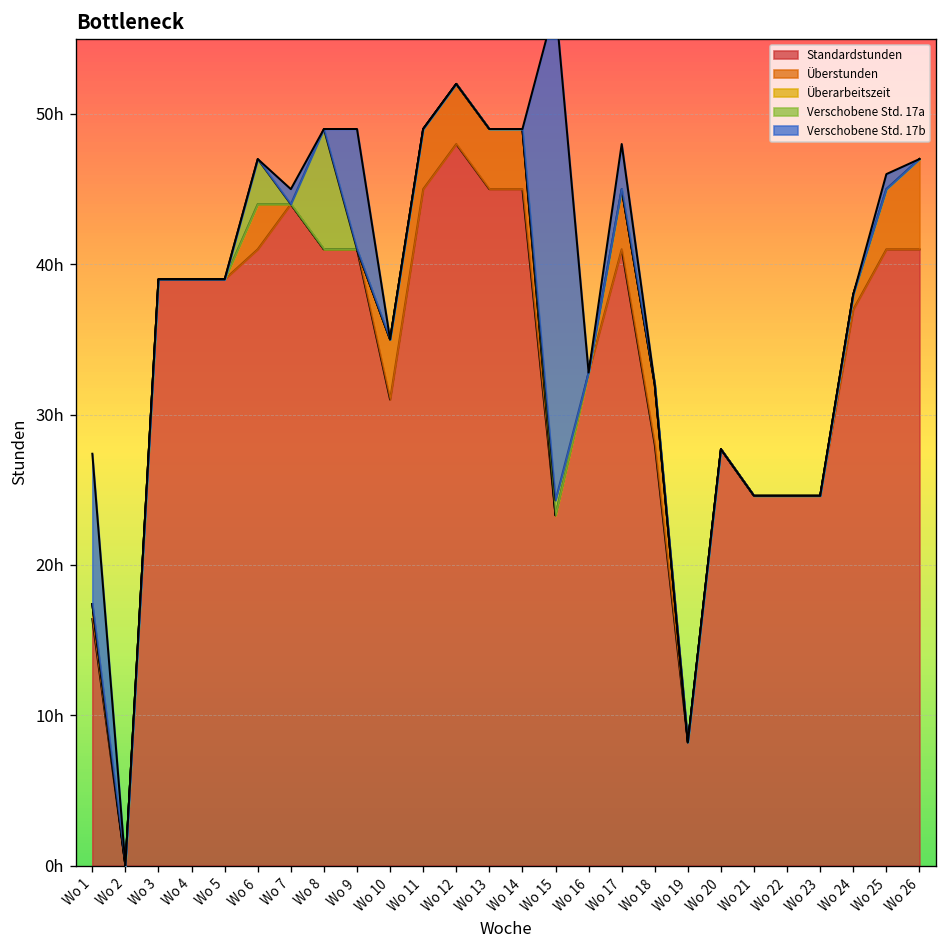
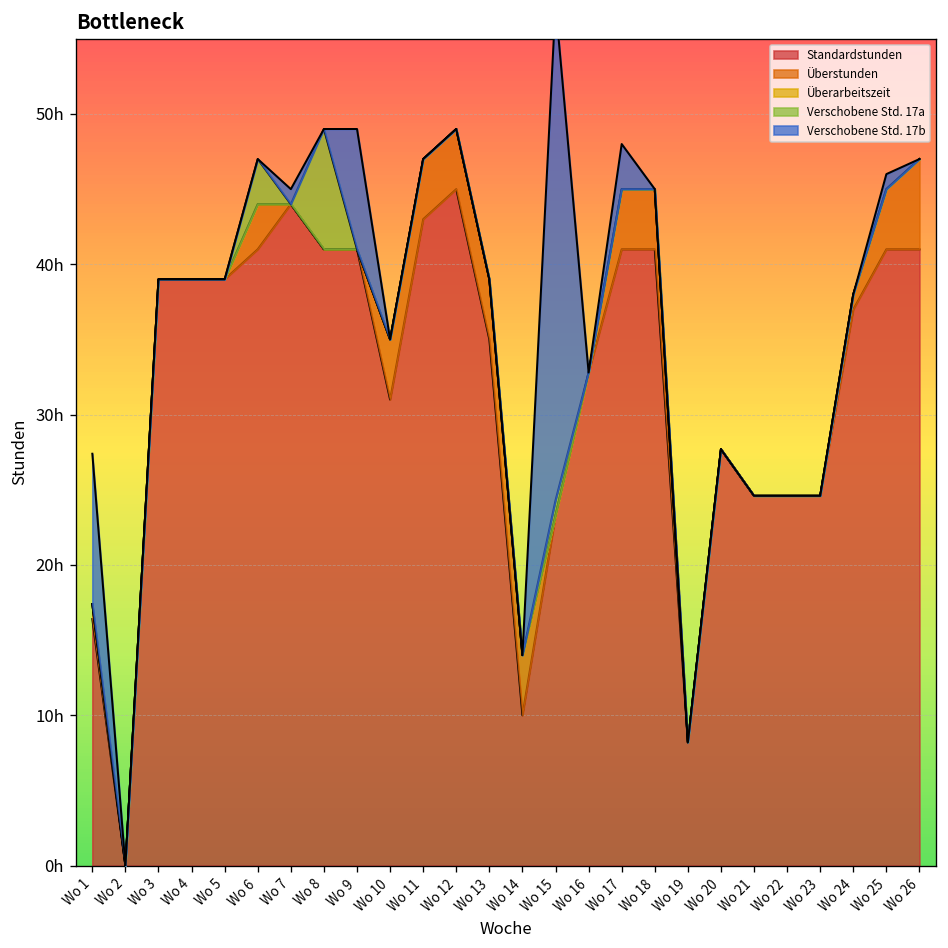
  {
    "Standardstunden": {
      "Wo 1": "16.4h",
      "Wo 6": "41h",
      "Wo 10": "31h",
-     "Wo 11": "45h",
-     "Wo 12": "48h",
-     "Wo 13": "45h",
-     "Wo 14": "45h",
+     "Wo 11": "43h",
+     "Wo 12": "45h",
+     "Wo 13": "35h",
+     "Wo 14": "10h",
      "Wo 17": "41h",
-     "Wo 18": "28h",
+     "Wo 18": "41h",
      "Wo 24": "37h",
      "Wo 25": "41h",
      "Wo 26": "41h"
    },
    "Verschobene Std. 17a": {
      "Wo 15": "1h"
    },
    "Verschobene Std. 17b": {
      "Wo 1": "10h",
      "Wo 7": "1h",
      "Wo 9": "8h",
      "Wo 17": "3h",
      "Wo 25": "1h"
    }
  }
